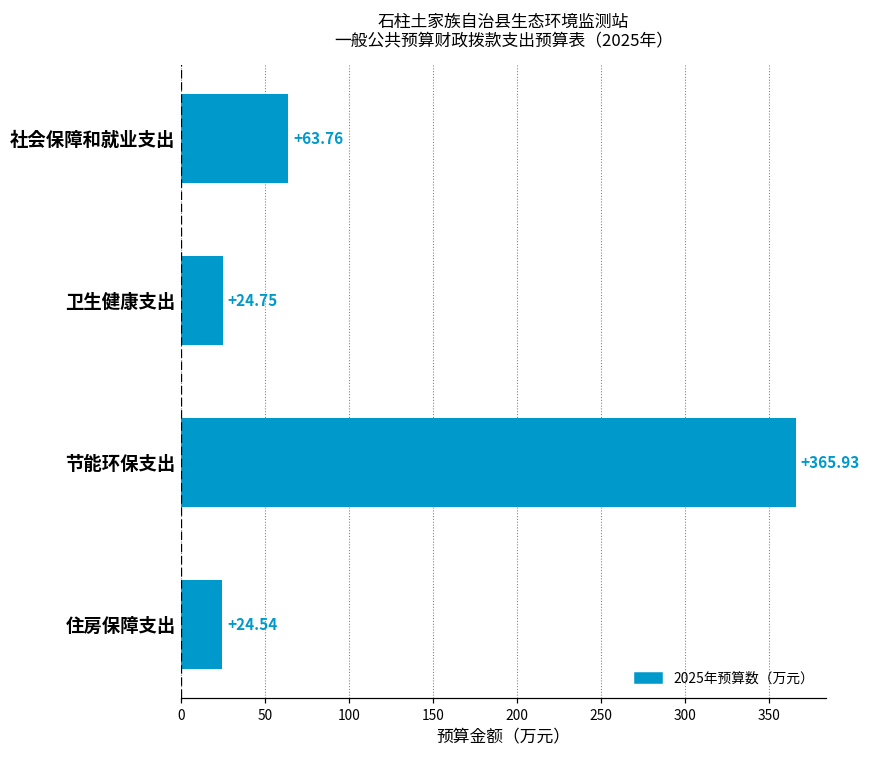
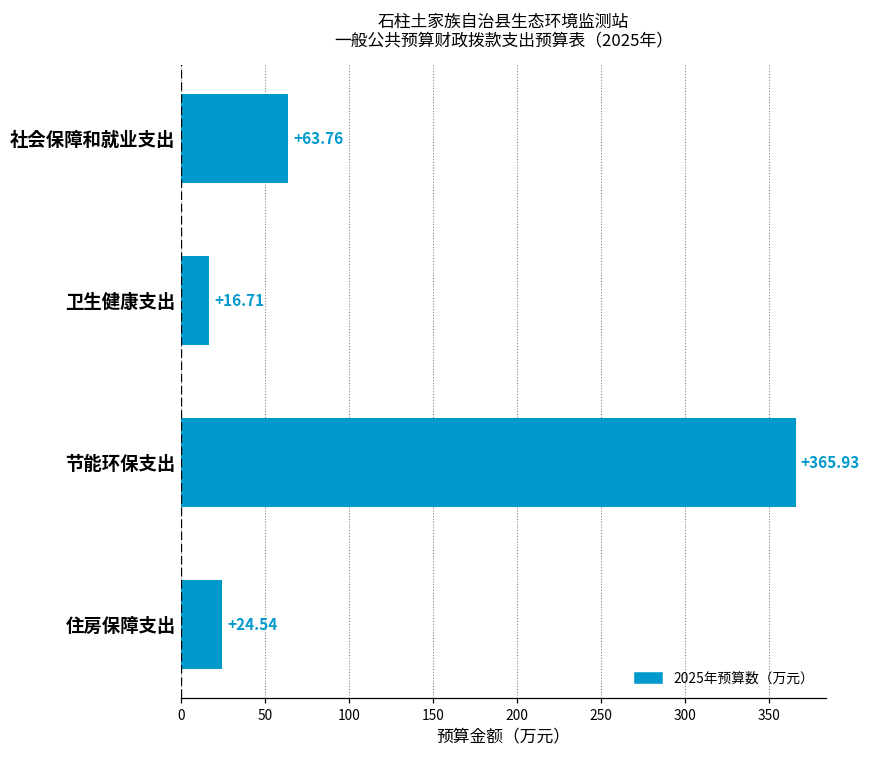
  {
    "社会保障和就业支出": "+63.76",
-   "卫生健康支出": "+24.75",
+   "卫生健康支出": "+16.71",
    "节能环保支出": "+365.93",
    "住房保障支出": "+24.54"
  }
